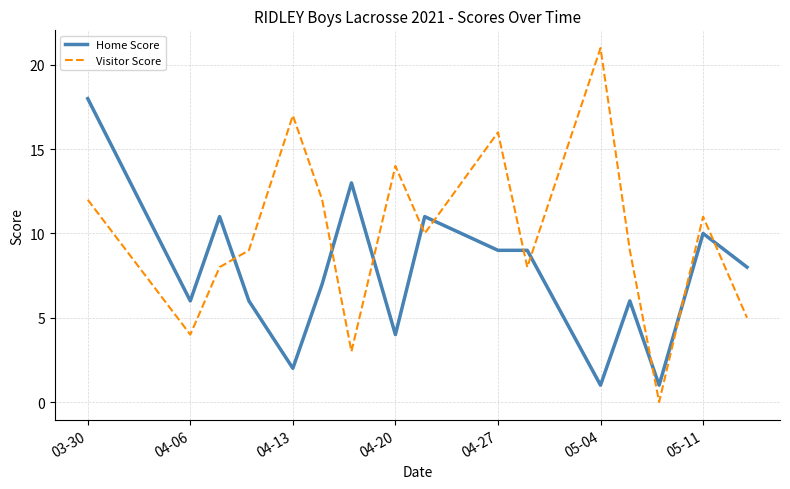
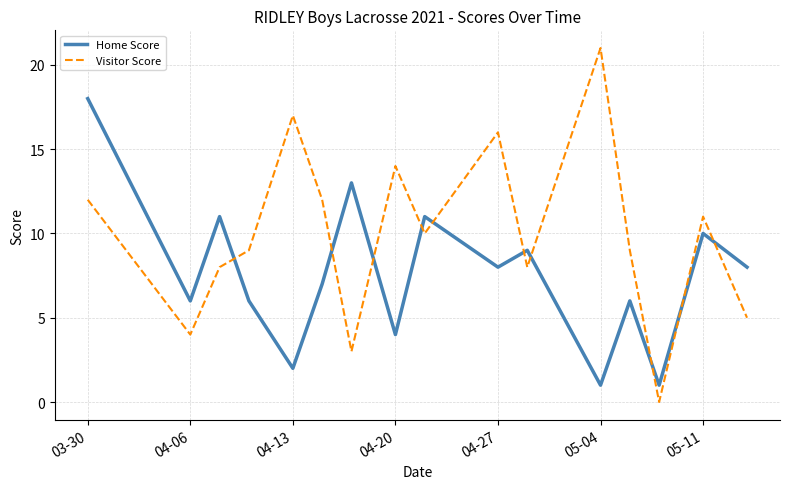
  {
    "Home Score": {
      "03-30": 18,
      "04-06": 6,
      "04-13": 2,
      "04-20": 4,
-     "04-27": 9,
+     "04-27": 8,
      "05-04": 1,
      "05-11": 10
    },
    "Visitor Score": {
      "03-30": 12,
      "04-06": 4,
      "04-13": 17,
      "04-20": 14,
      "04-27": 16,
      "05-04": 21,
      "05-11": 11
    }
  }
